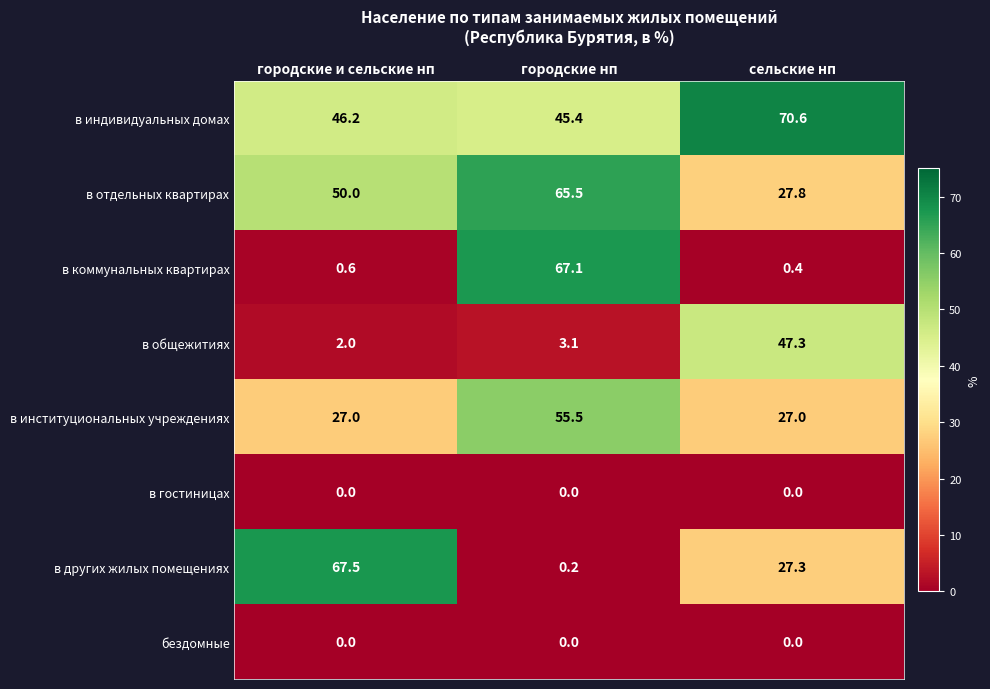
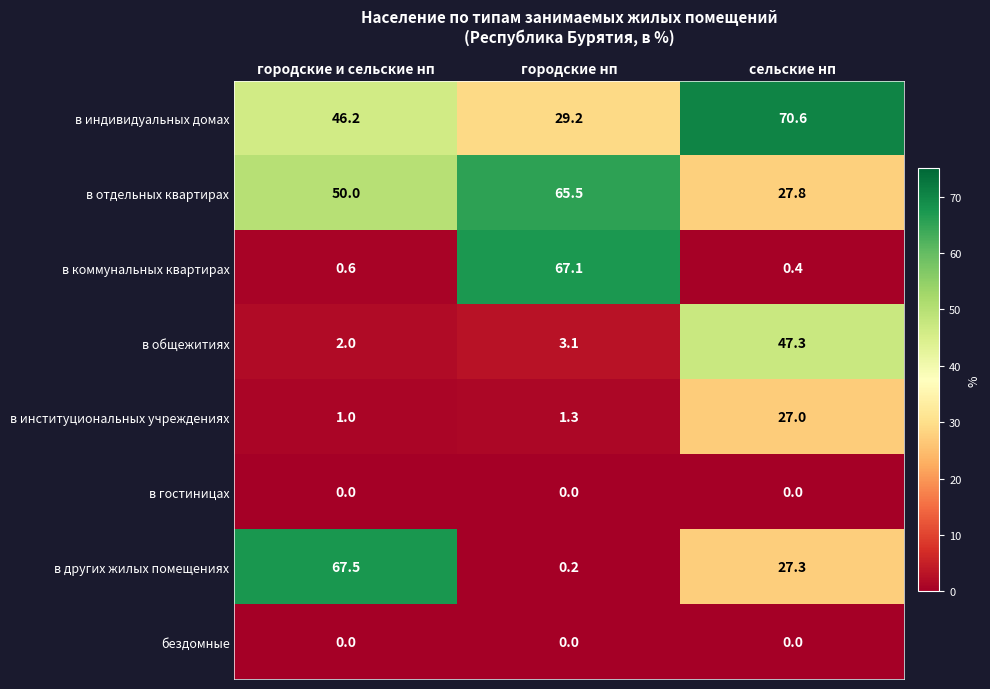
  {
    "в индивидуальных домах": {
      "городские и сельские нп": 46.2,
-     "городские нп": 45.4,
+     "городские нп": 29.2,
      "сельские нп": 70.6
    },
    "в отдельных квартирах": {
      "городские и сельские нп": 50.0,
      "городские нп": 65.5,
      "сельские нп": 27.8
    },
    "в коммунальных квартирах": {
      "городские и сельские нп": 0.6,
      "городские нп": 67.1,
      "сельские нп": 0.4
    },
    "в общежитиях": {
      "городские и сельские нп": 2.0,
      "городские нп": 3.1,
      "сельские нп": 47.3
    },
    "в институциональных учреждениях": {
-     "городские и сельские нп": 27.0,
-     "городские нп": 55.5,
+     "городские и сельские нп": 1.0,
+     "городские нп": 1.3,
      "сельские нп": 27.0
    },
    "в гостиницах": {
      "городские и сельские нп": 0.0,
      "городские нп": 0.0,
      "сельские нп": 0.0
    },
    "в других жилых помещениях": {
      "городские и сельские нп": 67.5,
      "городские нп": 0.2,
      "сельские нп": 27.3
    },
    "бездомные": {
      "городские и сельские нп": 0.0,
      "городские нп": 0.0,
      "сельские нп": 0.0
    }
  }
